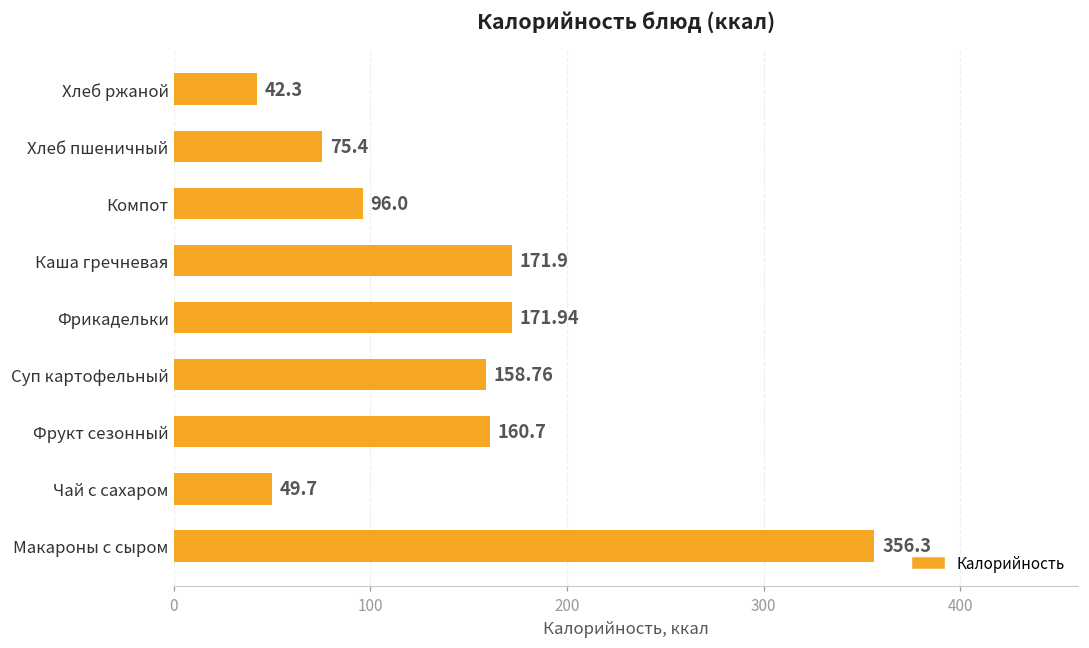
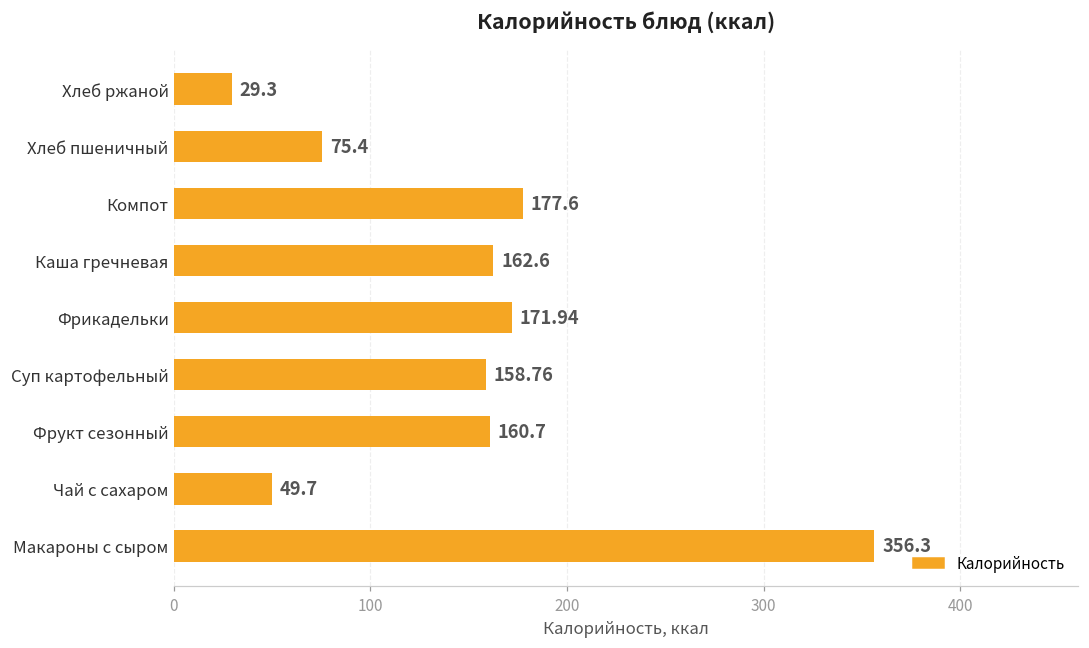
  {
-   "Хлеб ржаной": 42.3,
+   "Хлеб ржаной": 29.3,
    "Хлеб пшеничный": 75.4,
-   "Компот": 96.0,
-   "Каша гречневая": 171.9,
+   "Компот": 177.6,
+   "Каша гречневая": 162.6,
    "Фрикадельки": 171.94,
    "Суп картофельный": 158.76,
    "Фрукт сезонный": 160.7,
    "Чай с сахаром": 49.7,
    "Макароны с сыром": 356.3
  }
